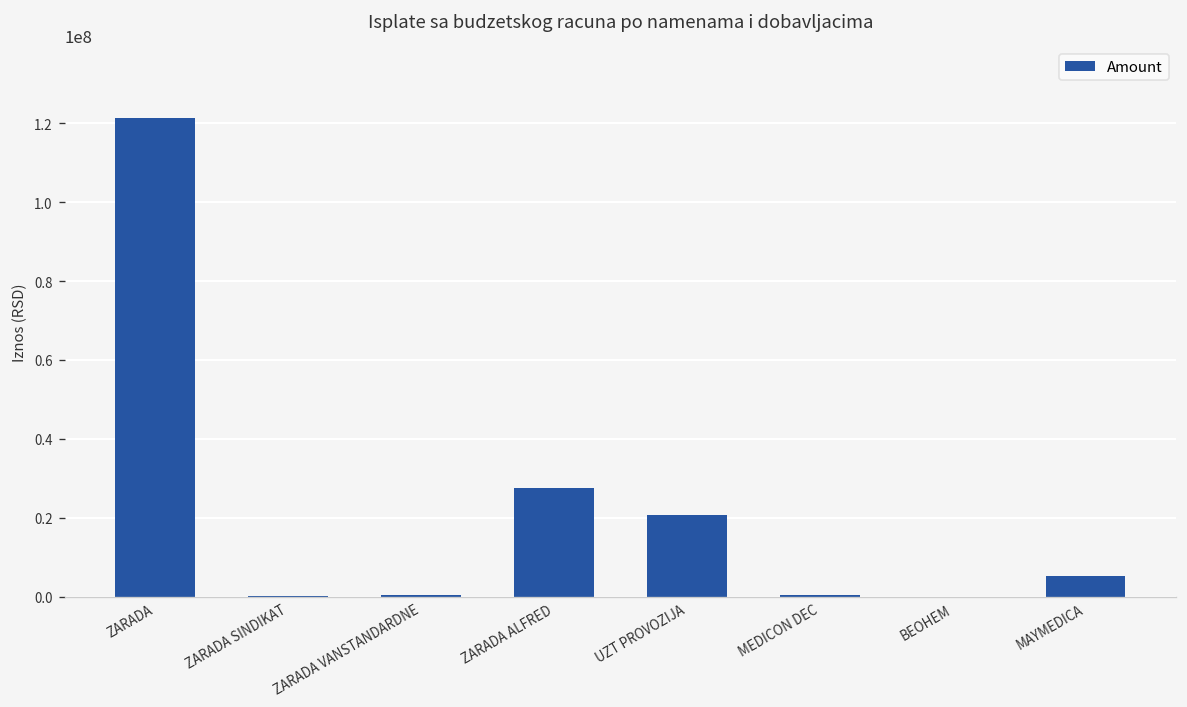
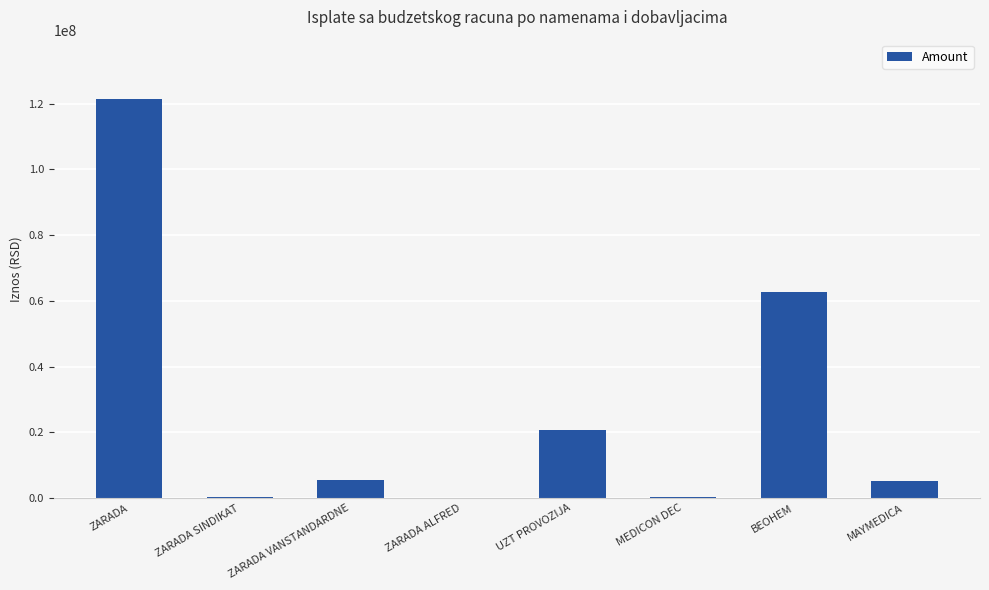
  {
    "ZARADA": 121000000,
-   "ZARADA VANSTANDARDNE": 0,
-   "ZARADA ALFRED": 28000000,
+   "ZARADA VANSTANDARDNE": 6000000,
+   "ZARADA ALFRED": 0,
    "UZT PROVOZIJA": 21000000,
-   "BEOHEM": 0,
+   "BEOHEM": 63000000,
    "MAYMEDICA": 5000000
  }
